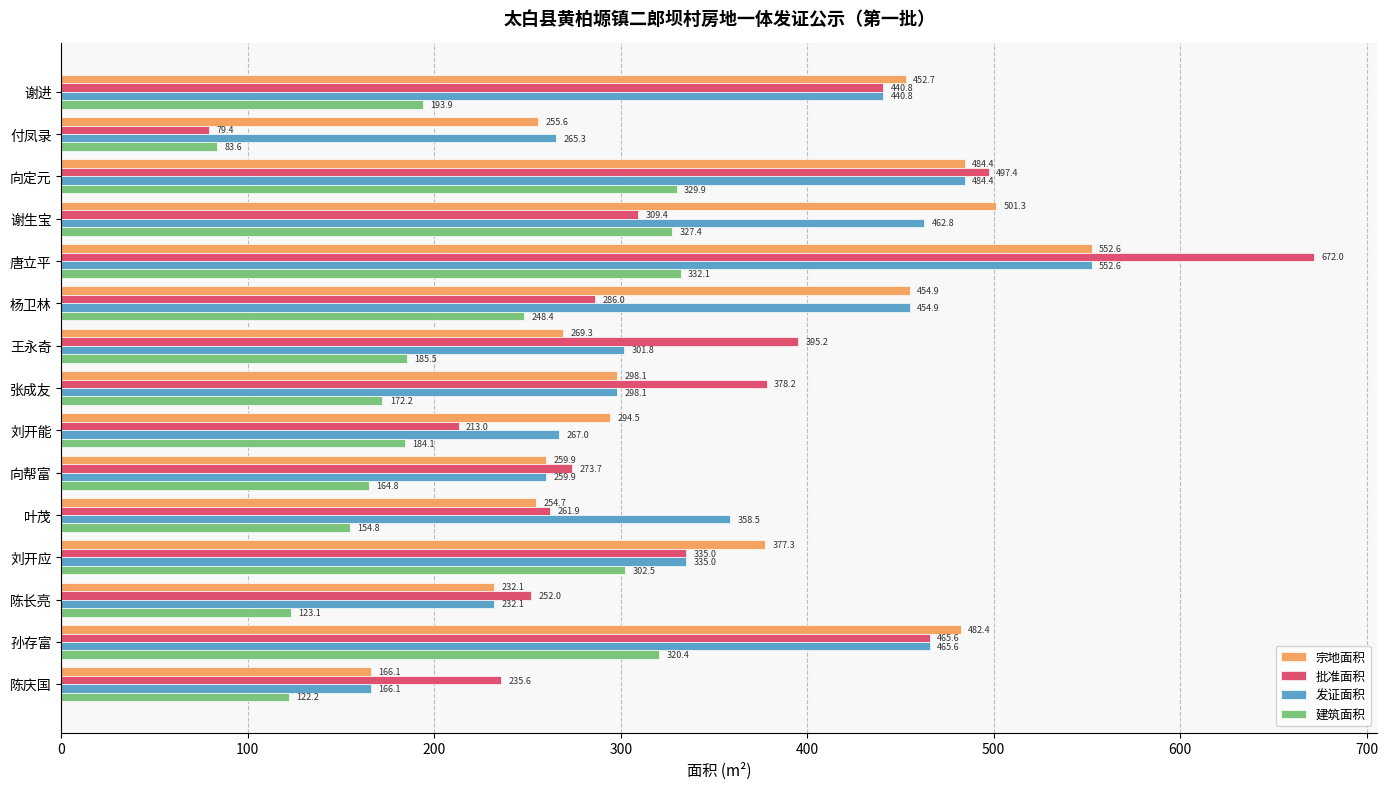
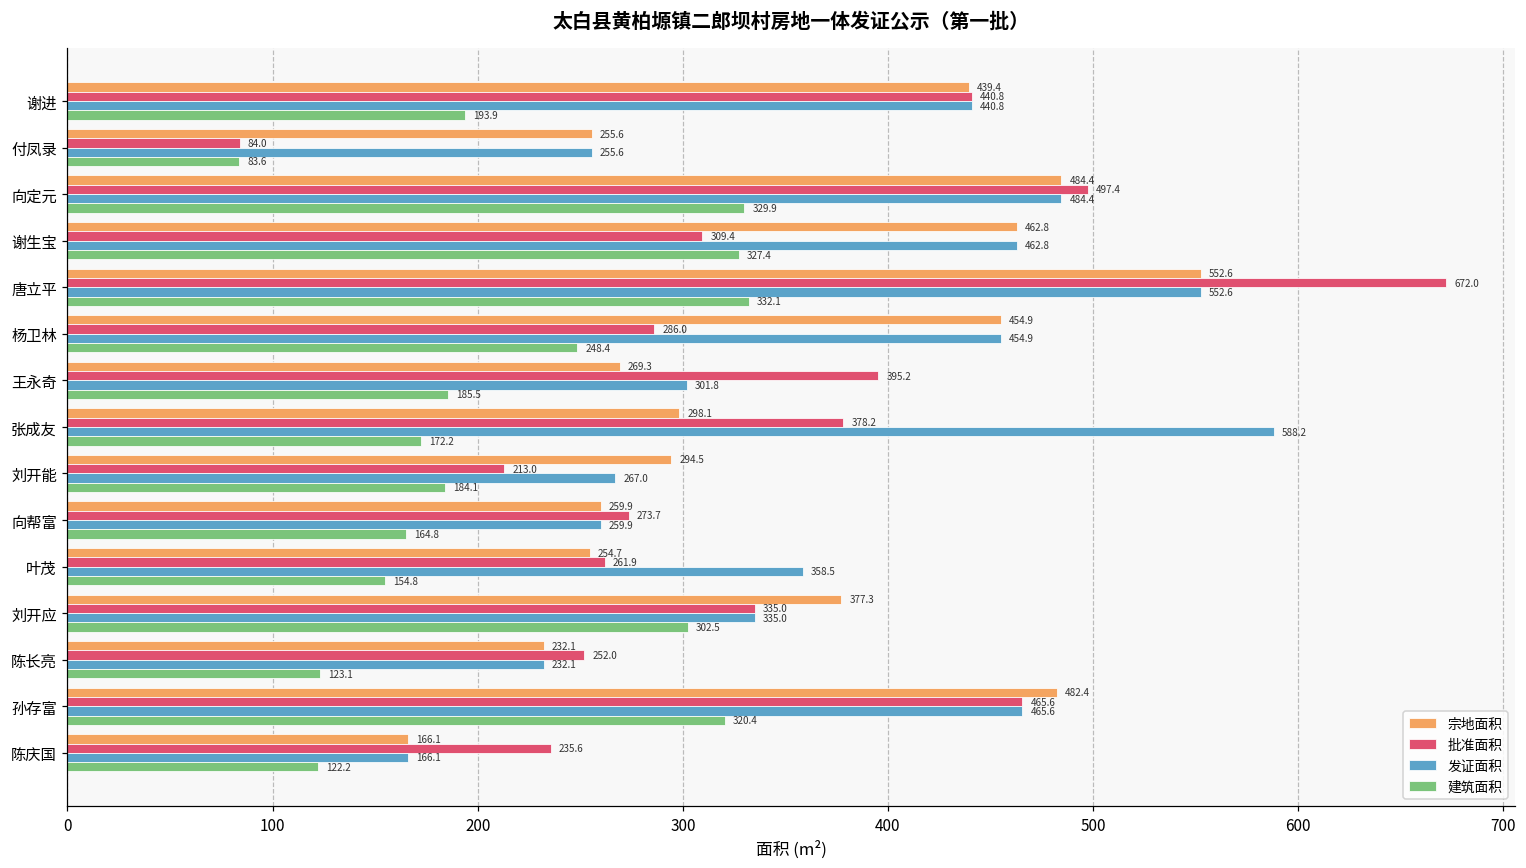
  {
    "宗地面积": {
-     "谢进": 452.7,
+     "谢进": 439.4,
      "付凤录": 255.6,
      "向定元": 484.4,
-     "谢生宝": 501.3,
+     "谢生宝": 462.8,
      "唐立平": 552.6,
      "杨卫林": 454.9,
      "王永奇": 269.3,
      "张成友": 298.1,
      "刘开能": 294.5,
      "向帮富": 259.9,
      "叶茂": 254.7,
      "刘开应": 377.3,
      "陈长亮": 232.1,
      "孙存富": 482.4,
      "陈庆国": 166.1
    },
    "批准面积": {
      "谢进": 440.8,
-     "付凤录": 79.4,
+     "付凤录": 84.0,
      "向定元": 497.4,
      "谢生宝": 309.4,
      "唐立平": 672.0,
      "杨卫林": 286.0,
      "王永奇": 395.2,
      "张成友": 378.2,
      "刘开能": 213.0,
      "向帮富": 273.7,
      "叶茂": 261.9,
      "刘开应": 335.0,
      "陈长亮": 252.0,
      "孙存富": 465.6,
      "陈庆国": 235.6
    },
    "发证面积": {
      "谢进": 440.8,
-     "付凤录": 265.3,
+     "付凤录": 255.6,
      "向定元": 484.4,
      "谢生宝": 462.8,
      "唐立平": 552.6,
      "杨卫林": 454.9,
      "王永奇": 301.8,
-     "张成友": 298.1,
+     "张成友": 588.2,
      "刘开能": 267.0,
      "向帮富": 259.9,
      "叶茂": 358.5,
      "刘开应": 335.0,
      "陈长亮": 232.1,
      "孙存富": 465.6,
      "陈庆国": 166.1
    },
    "建筑面积": {
      "谢进": 193.9,
      "付凤录": 83.6,
      "向定元": 329.9,
      "谢生宝": 327.4,
      "唐立平": 332.1,
      "杨卫林": 248.4,
      "王永奇": 185.5,
      "张成友": 172.2,
      "刘开能": 184.1,
      "向帮富": 164.8,
      "叶茂": 154.8,
      "刘开应": 302.5,
      "陈长亮": 123.1,
      "孙存富": 320.4,
      "陈庆国": 122.2
    }
  }
